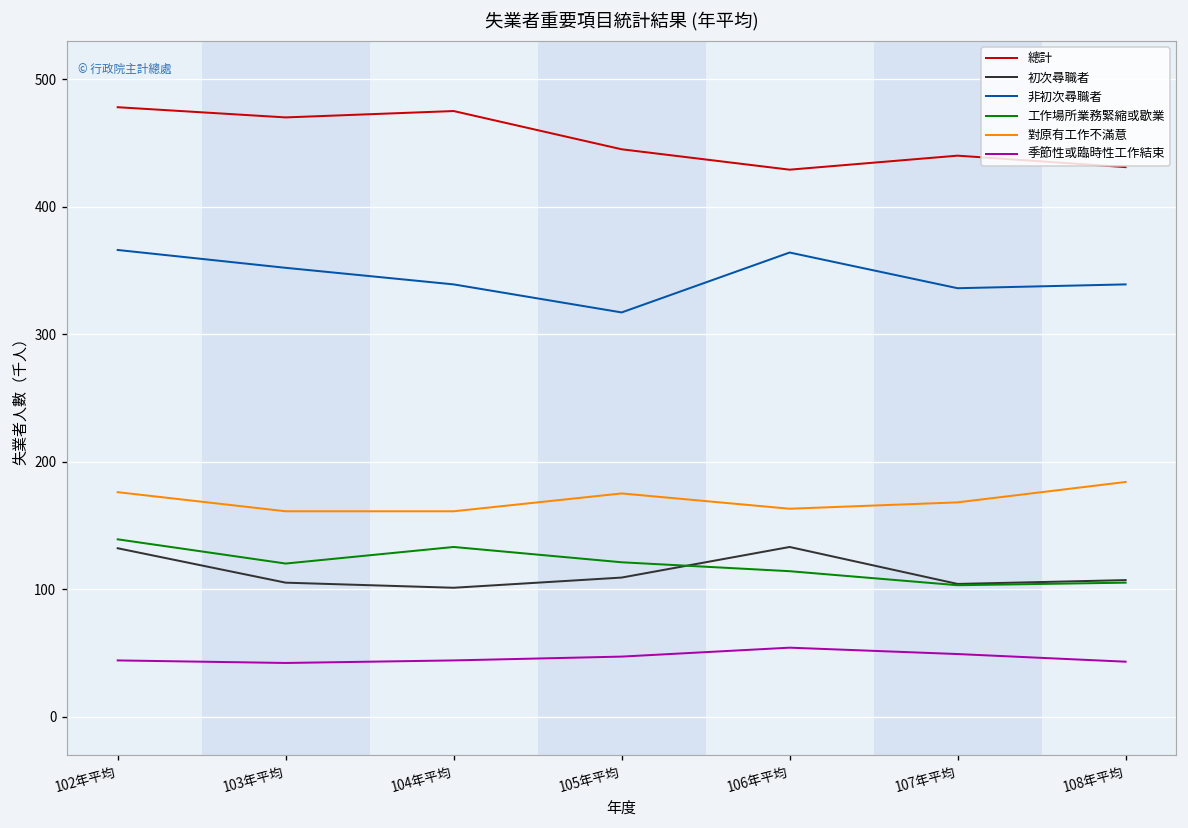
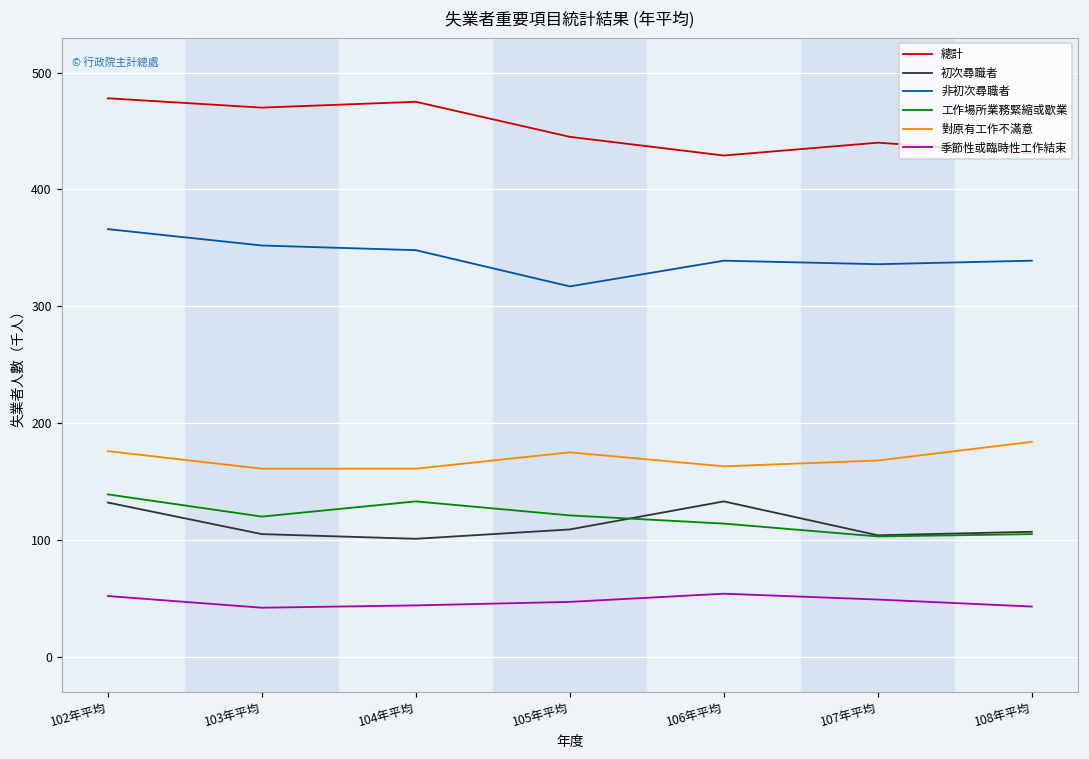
  {
    "總計": {
      "102年平均": 478,
      "103年平均": 470,
      "104年平均": 475,
      "105年平均": 445,
      "106年平均": 429,
      "107年平均": 440,
      "108年平均": 431
    },
    "初次尋職者": {
      "102年平均": 132,
      "103年平均": 105,
      "104年平均": 101,
      "105年平均": 109,
      "106年平均": 133
    },
    "非初次尋職者": {
      "102年平均": 366,
      "103年平均": 352,
-     "104年平均": 339,
+     "104年平均": 348,
      "105年平均": 317,
-     "106年平均": 364,
+     "106年平均": 339,
      "107年平均": 336,
      "108年平均": 339
    },
    "工作場所業務緊縮或歇業": {
      "102年平均": 139,
      "103年平均": 120,
      "104年平均": 133,
      "105年平均": 121,
      "106年平均": 114
    },
    "對原有工作不滿意": {
      "102年平均": 176,
      "103年平均": 161,
      "104年平均": 161,
      "105年平均": 175,
      "106年平均": 163,
      "107年平均": 168,
      "108年平均": 184
    },
    "季節性或臨時性工作結束": {
-     "102年平均": 44,
+     "102年平均": 52,
      "103年平均": 42,
      "104年平均": 44,
      "105年平均": 47,
      "106年平均": 54,
      "107年平均": 49,
      "108年平均": 43
    }
  }
